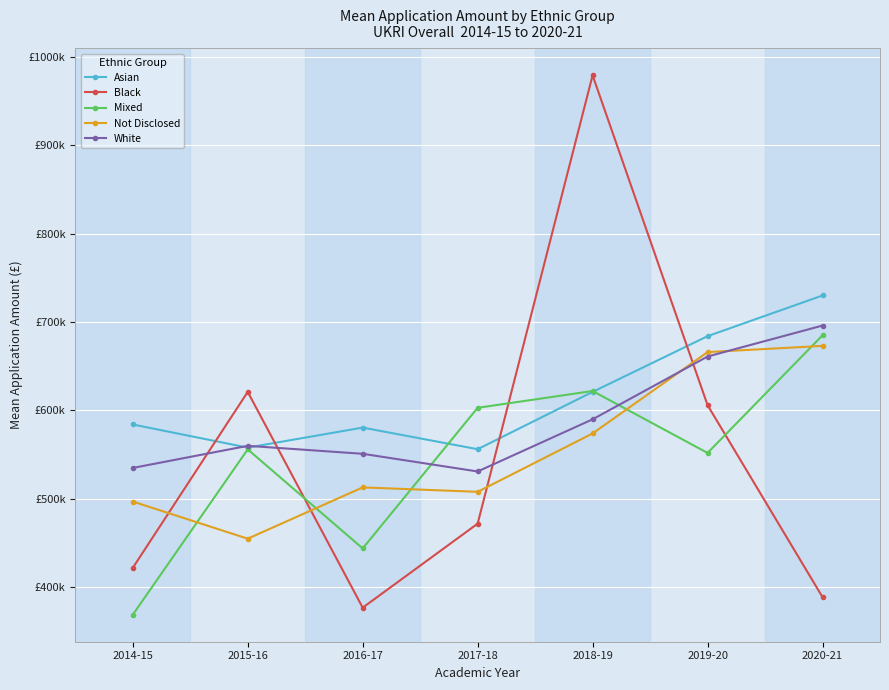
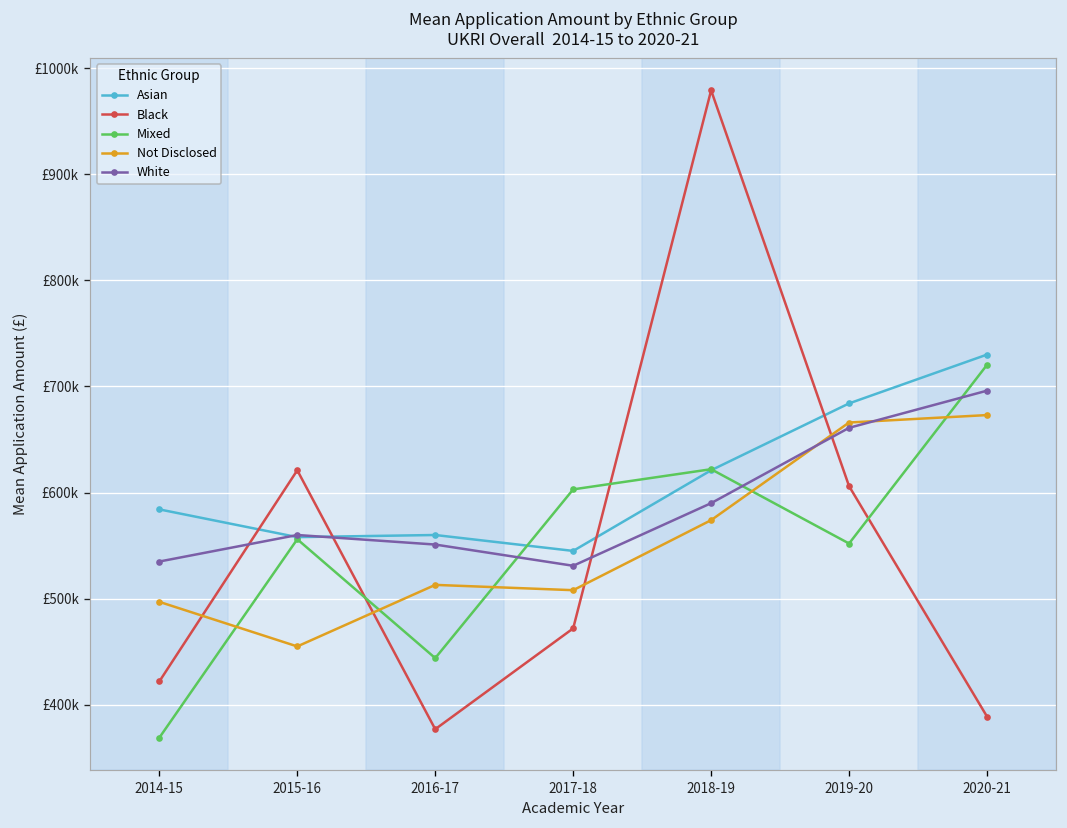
  {
    "Asian": {
      "2014-15": "£580000",
-     "2016-17": "£580000",
-     "2017-18": "£560000",
+     "2016-17": "£560000",
+     "2017-18": "£550000",
      "2019-20": "£680000",
      "2020-21": "£730000"
    },
    "Black": {
      "2014-15": "£420000",
      "2015-16": "£620000",
      "2016-17": "£380000",
      "2017-18": "£470000",
      "2018-19": "£980000",
      "2019-20": "£610000",
      "2020-21": "£390000"
    },
    "Mixed": {
      "2014-15": "£370000",
      "2016-17": "£440000",
      "2017-18": "£600000",
      "2019-20": "£550000",
-     "2020-21": "£690000"
+     "2020-21": "£720000"
    },
    "Not Disclosed": {
      "2014-15": "£500000",
      "2015-16": "£460000",
      "2016-17": "£510000",
      "2017-18": "£510000",
      "2018-19": "£570000",
      "2019-20": "£670000",
      "2020-21": "£670000"
    },
    "White": {
      "2014-15": "£540000",
      "2016-17": "£550000",
      "2017-18": "£530000",
      "2018-19": "£590000",
      "2019-20": "£660000",
      "2020-21": "£700000"
    }
  }
